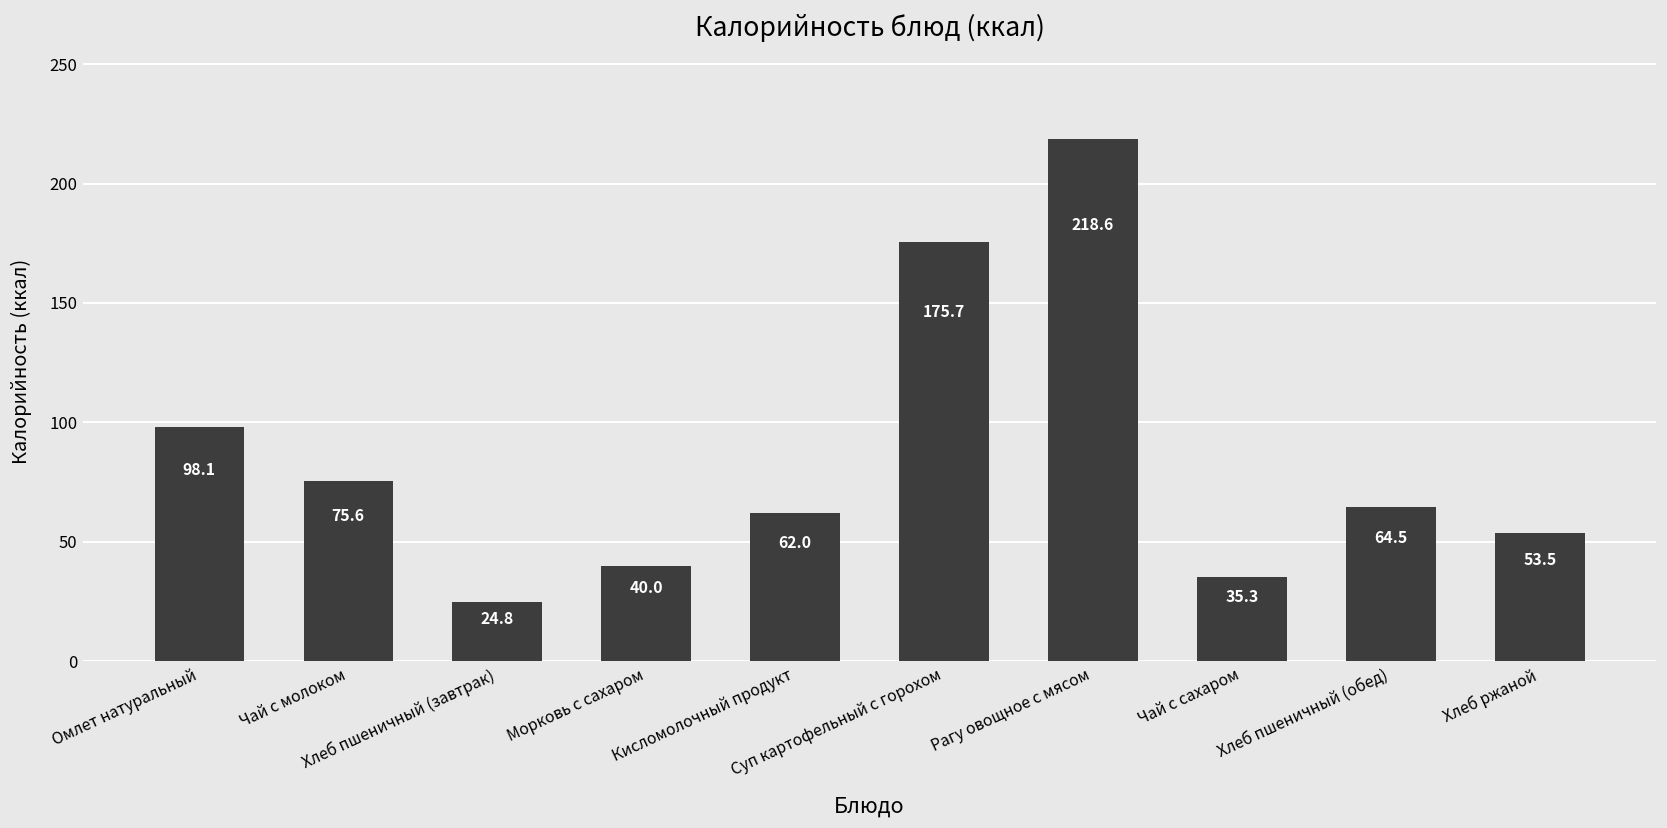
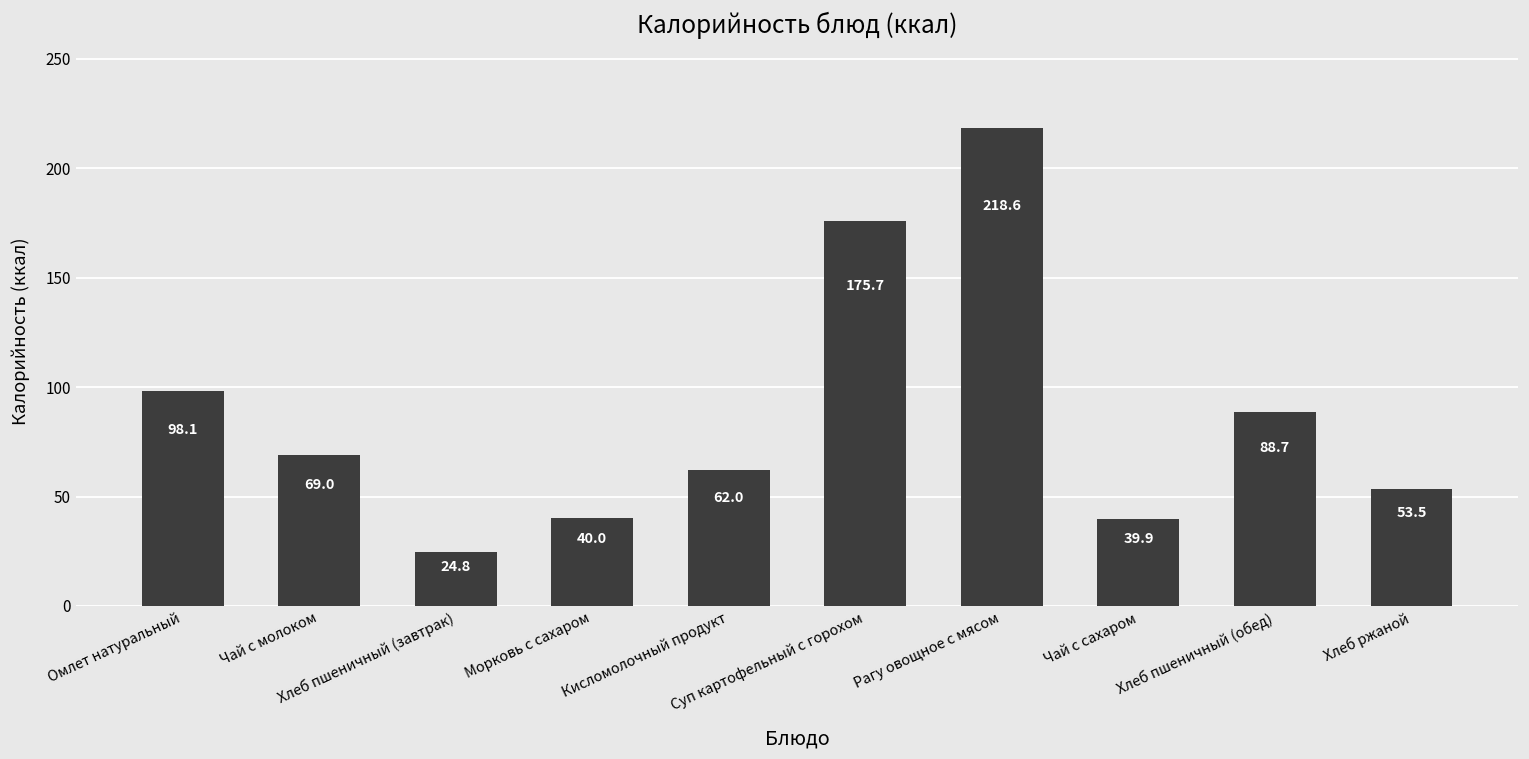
  {
    "Омлет натуральный": 98.1,
-   "Чай с молоком": 75.6,
+   "Чай с молоком": 69.0,
    "Хлеб пшеничный (завтрак)": 24.8,
    "Морковь с сахаром": 40.0,
    "Кисломолочный продукт": 62.0,
    "Суп картофельный с горохом": 175.7,
    "Рагу овощное с мясом": 218.6,
-   "Чай с сахаром": 35.3,
-   "Хлеб пшеничный (обед)": 64.5,
+   "Чай с сахаром": 39.9,
+   "Хлеб пшеничный (обед)": 88.7,
    "Хлеб ржаной": 53.5
  }
